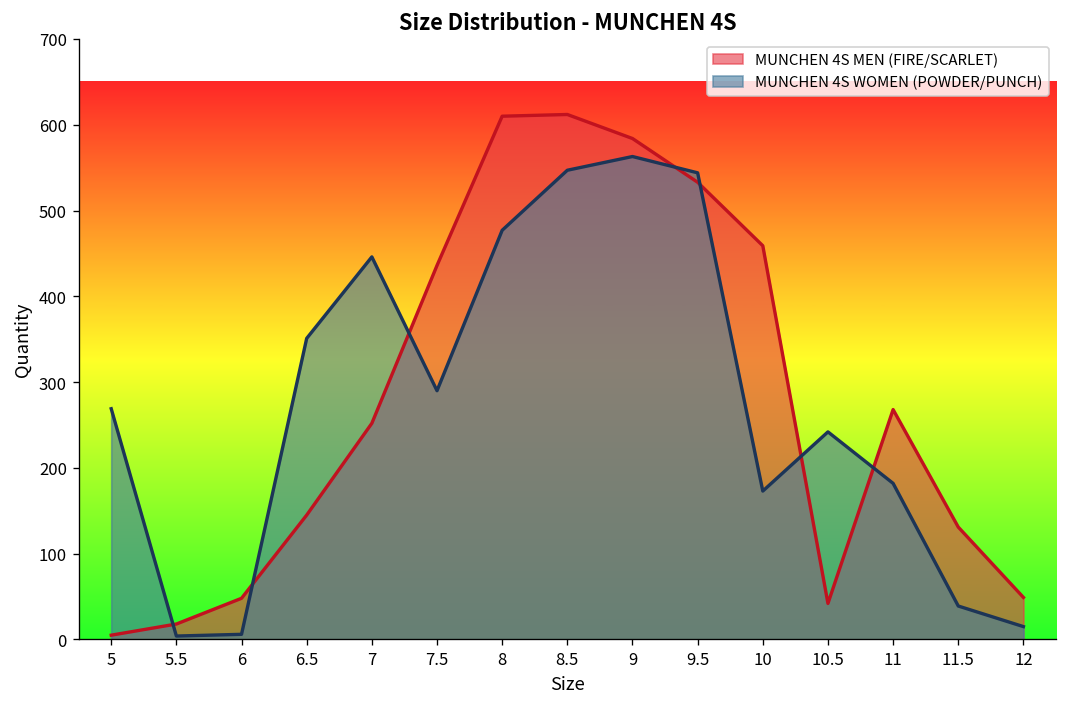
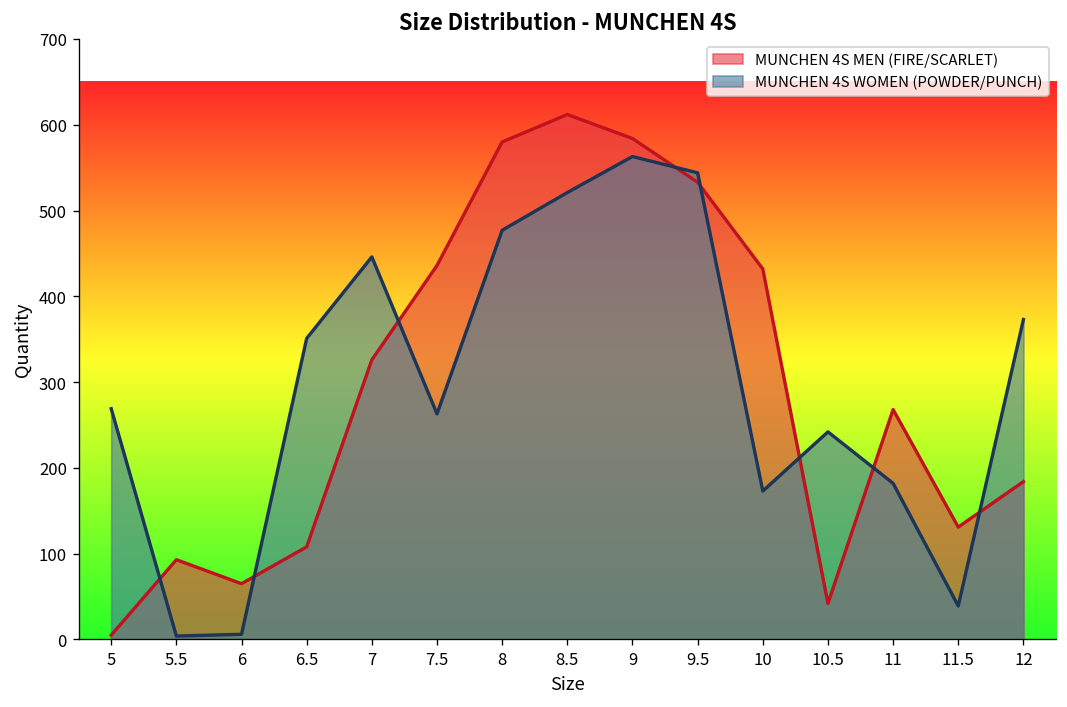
  {
    "MUNCHEN 4S MEN (FIRE/SCARLET)": {
      "5": 10,
-     "5.5": 20,
-     "6": 50,
-     "6.5": 150,
-     "7": 250,
+     "5.5": 90,
+     "6": 70,
+     "6.5": 110,
+     "7": 330,
      "7.5": 440,
-     "8": 610,
+     "8": 580,
      "8.5": 610,
      "9": 580,
      "9.5": 530,
-     "10": 460,
+     "10": 430,
      "10.5": 40,
      "11": 270,
      "11.5": 130,
-     "12": 50
+     "12": 180
    },
    "MUNCHEN 4S WOMEN (POWDER/PUNCH)": {
      "5": 270,
      "5.5": 0,
      "6": 10,
      "6.5": 350,
      "7": 450,
-     "7.5": 290,
+     "7.5": 260,
      "8": 480,
-     "8.5": 550,
+     "8.5": 520,
      "9": 560,
      "9.5": 540,
      "10": 170,
      "10.5": 240,
      "11": 180,
      "11.5": 40,
-     "12": 20
+     "12": 370
    }
  }
